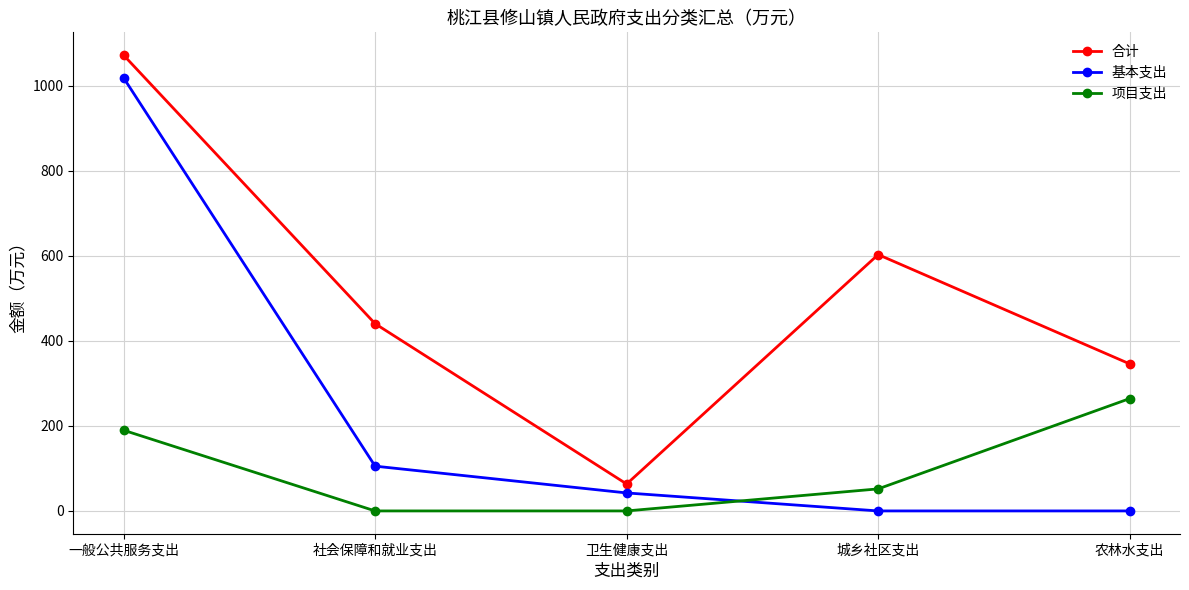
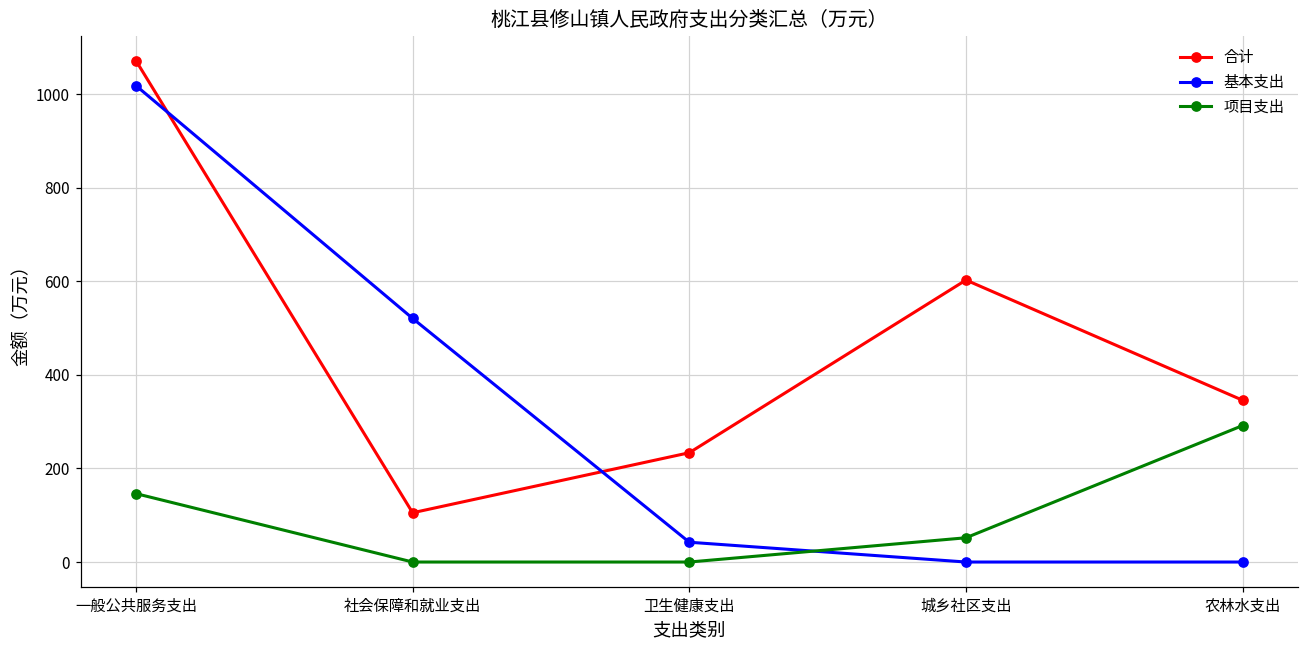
  {
    "合计": {
      "一般公共服务支出": 1070,
-     "社会保障和就业支出": 440,
-     "卫生健康支出": 60,
+     "社会保障和就业支出": 110,
+     "卫生健康支出": 230,
      "城乡社区支出": 600,
      "农林水支出": 350
    },
    "基本支出": {
      "一般公共服务支出": 1020,
-     "社会保障和就业支出": 110,
+     "社会保障和就业支出": 520,
      "卫生健康支出": 40,
      "城乡社区支出": 0,
      "农林水支出": 0
    },
    "项目支出": {
-     "一般公共服务支出": 190,
+     "一般公共服务支出": 150,
      "社会保障和就业支出": 0,
      "卫生健康支出": 0,
      "城乡社区支出": 50,
-     "农林水支出": 260
+     "农林水支出": 290
    }
  }
